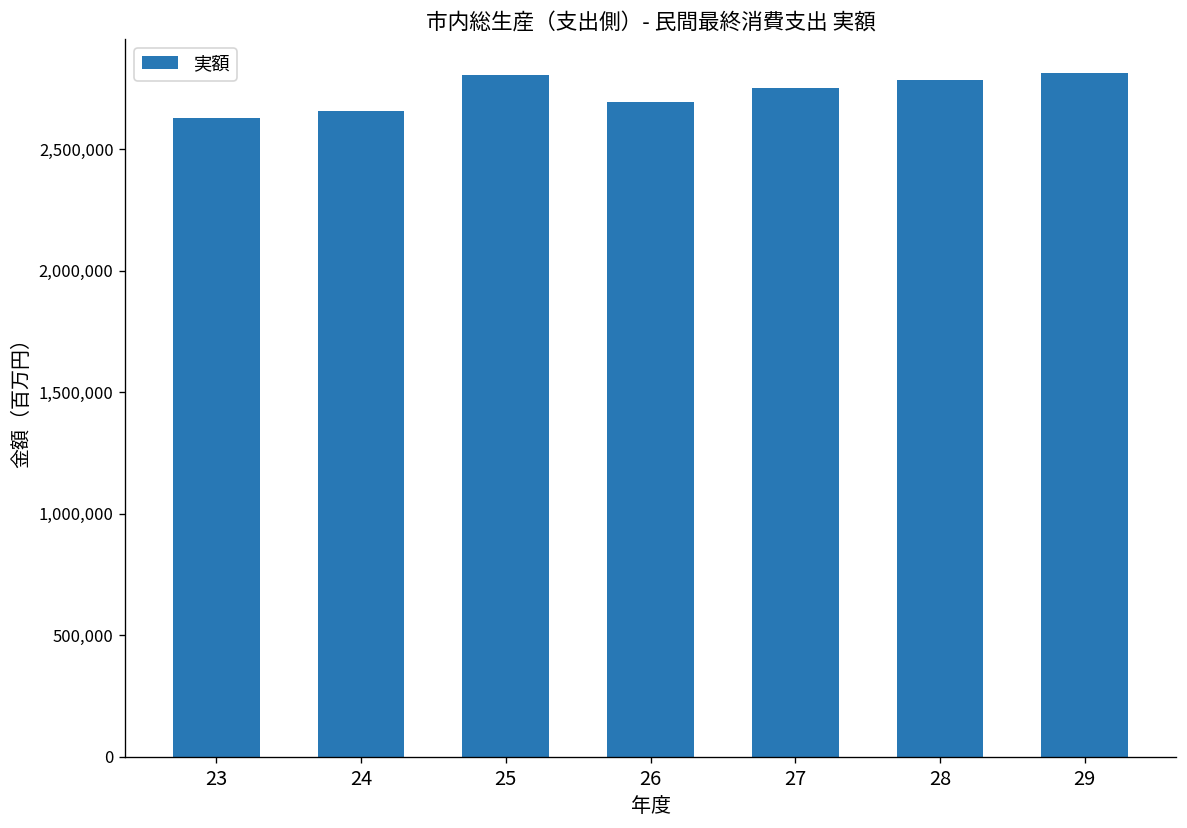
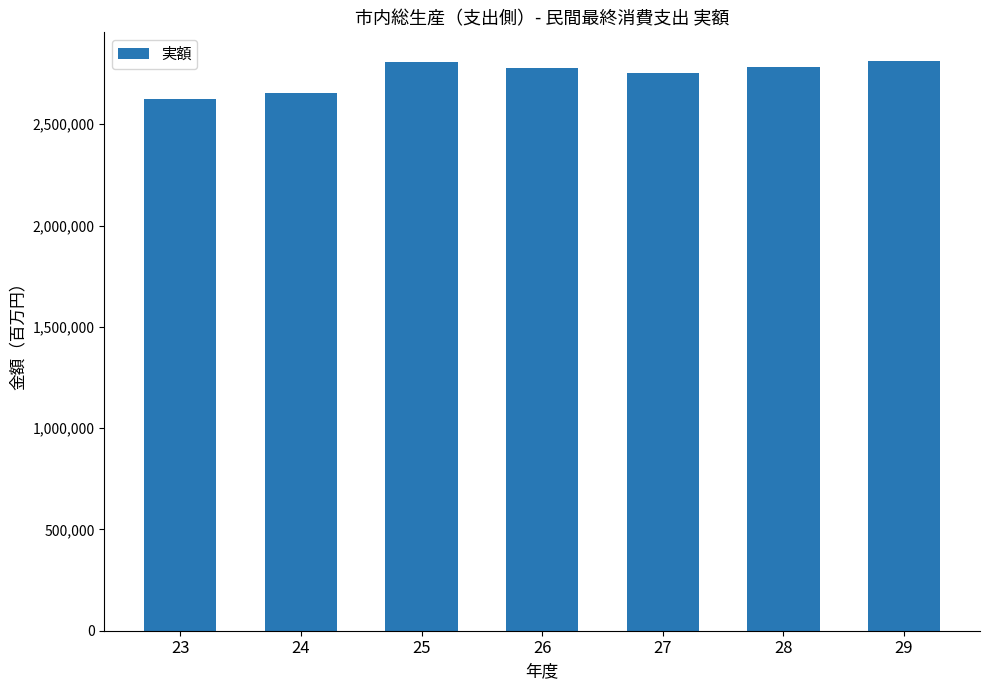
  {
    "23": "2,630,000",
    "24": "2,660,000",
    "25": "2,810,000",
-   "26": "2,690,000",
+   "26": "2,780,000",
    "27": "2,750,000",
    "28": "2,780,000",
    "29": "2,810,000"
  }
